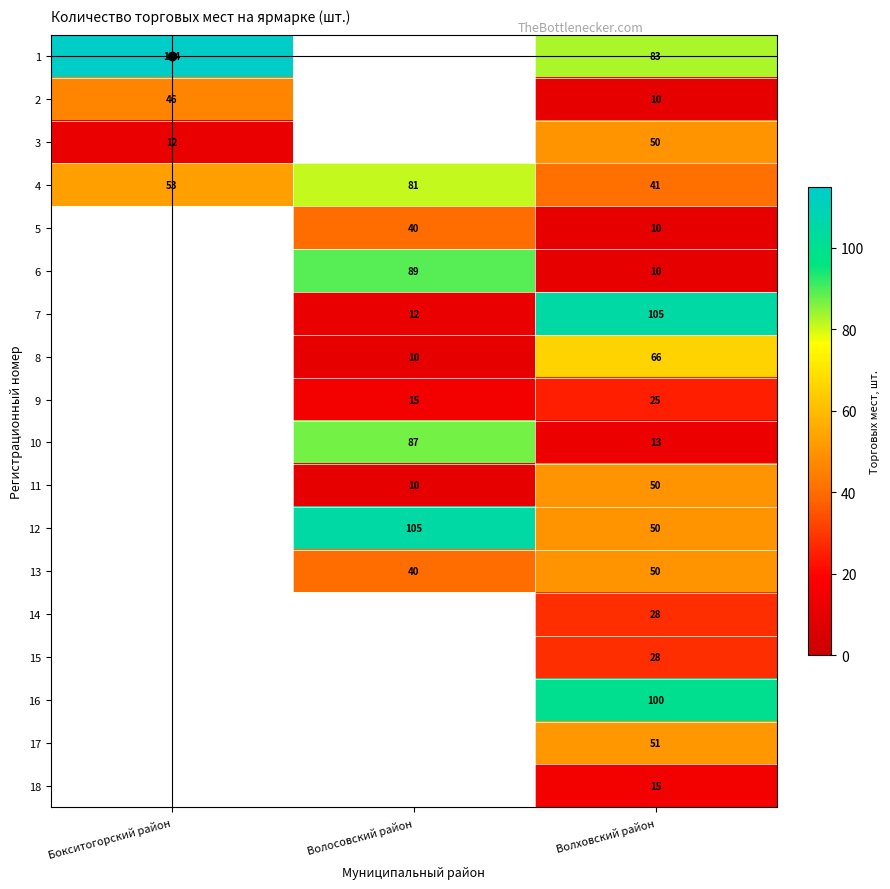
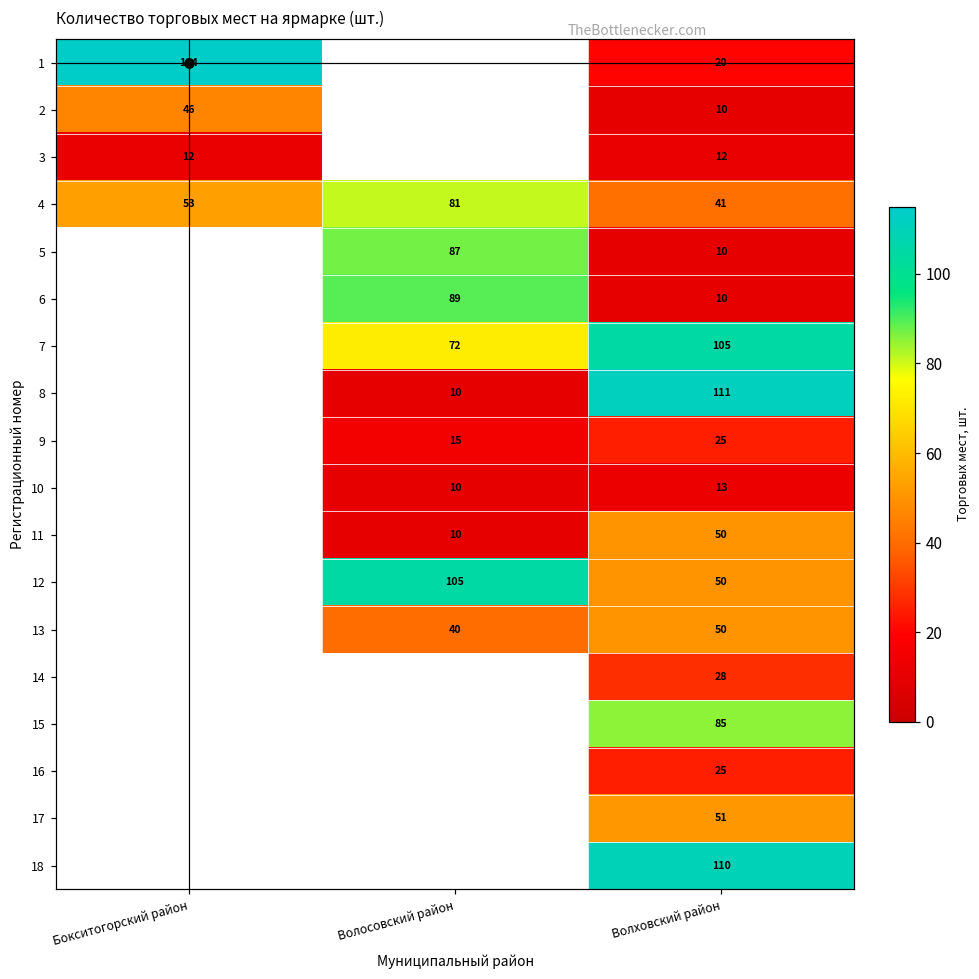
  {
    "1": {
-     "Волховский район": 83
+     "Волховский район": 20
    },
    "2": {
      "Бокситогорский район": 46,
      "Волховский район": 10
    },
    "3": {
      "Бокситогорский район": 12,
-     "Волховский район": 50
+     "Волховский район": 12
    },
    "4": {
      "Бокситогорский район": 53,
      "Волосовский район": 81,
      "Волховский район": 41
    },
    "5": {
-     "Волосовский район": 40,
+     "Волосовский район": 87,
      "Волховский район": 10
    },
    "6": {
      "Волосовский район": 89,
      "Волховский район": 10
    },
    "7": {
-     "Волосовский район": 12,
+     "Волосовский район": 72,
      "Волховский район": 105
    },
    "8": {
      "Волосовский район": 10,
-     "Волховский район": 66
+     "Волховский район": 111
    },
    "9": {
      "Волосовский район": 15,
      "Волховский район": 25
    },
    "10": {
-     "Волосовский район": 87,
+     "Волосовский район": 10,
      "Волховский район": 13
    },
    "11": {
      "Волосовский район": 10,
      "Волховский район": 50
    },
    "12": {
      "Волосовский район": 105,
      "Волховский район": 50
    },
    "13": {
      "Волосовский район": 40,
      "Волховский район": 50
    },
    "14": {
      "Волховский район": 28
    },
    "15": {
-     "Волховский район": 28
+     "Волховский район": 85
    },
    "16": {
-     "Волховский район": 100
+     "Волховский район": 25
    },
    "17": {
      "Волховский район": 51
    },
    "18": {
-     "Волховский район": 15
+     "Волховский район": 110
    }
  }
